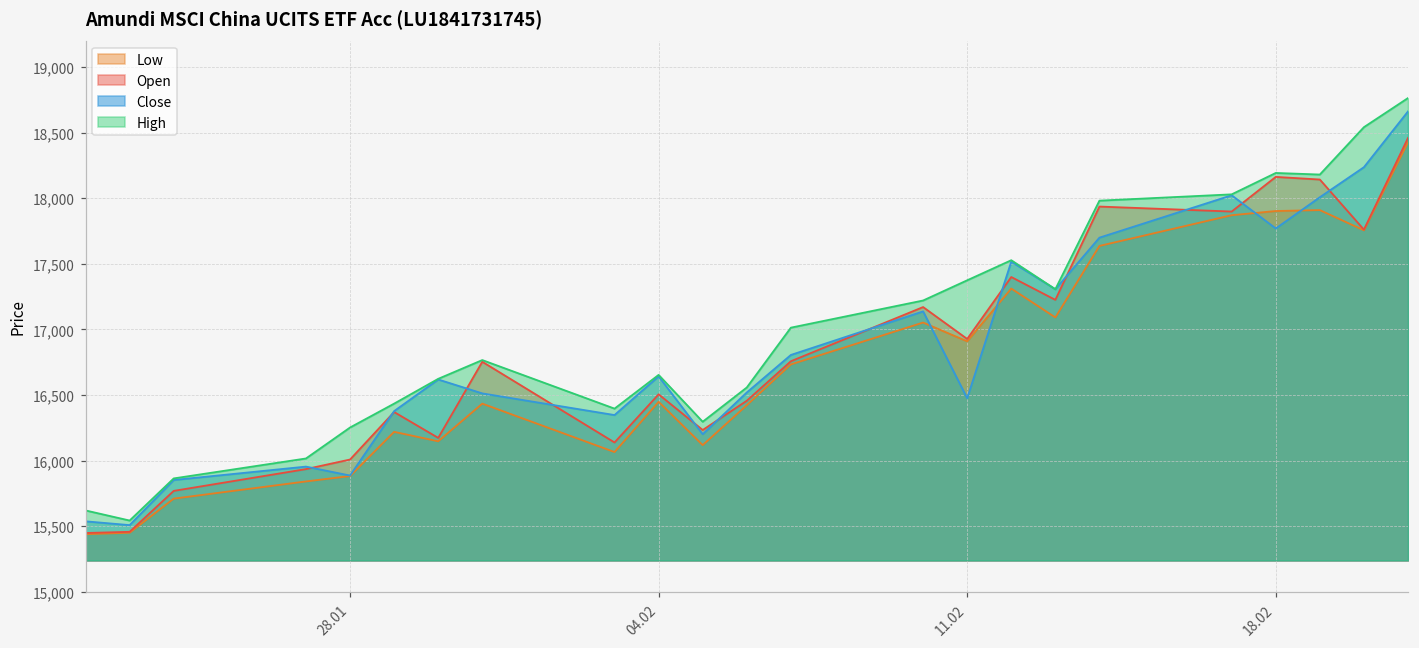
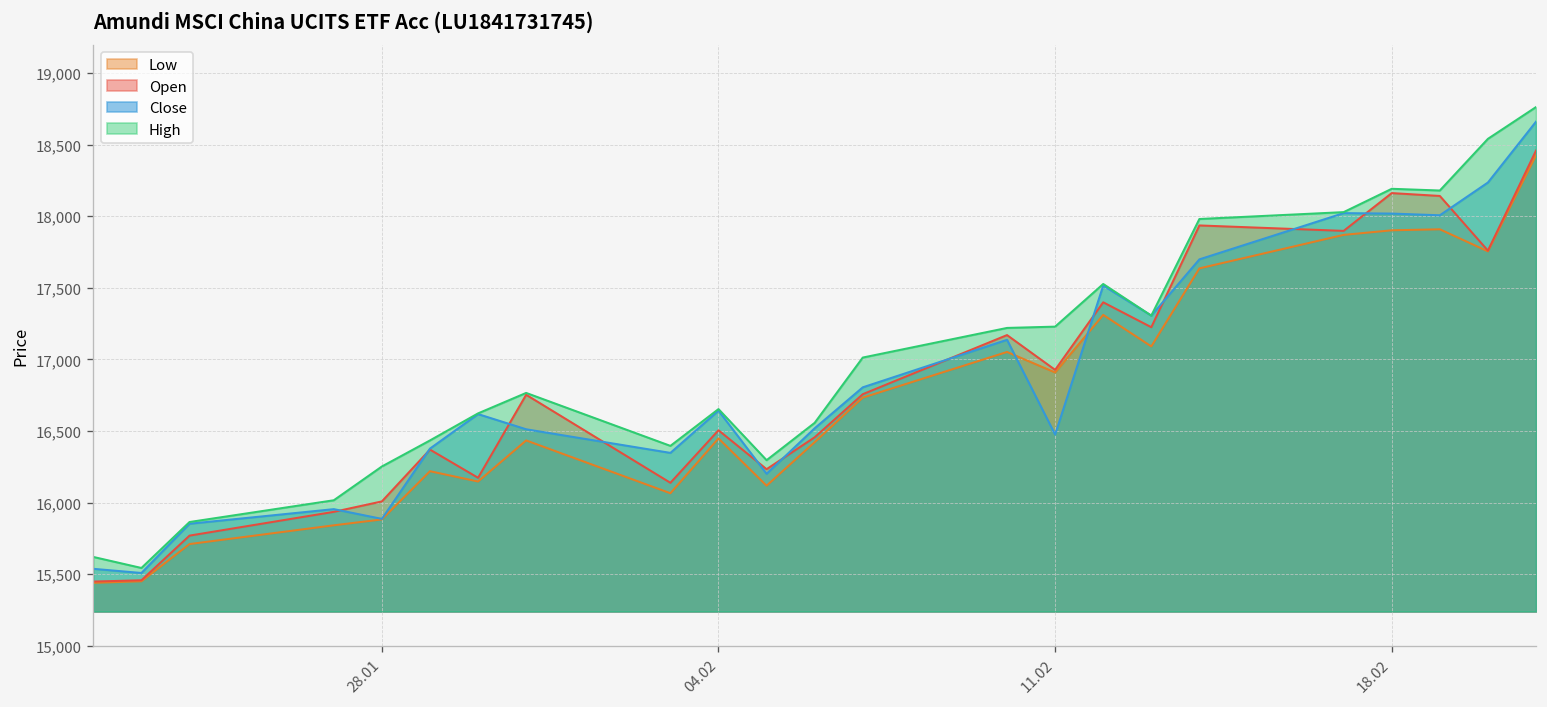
  {
    "Close": {
      "11.02": "16,480",
-     "18.02": "17,770"
+     "18.02": "18,020"
    },
    "High": {
      "28.01": "16,250",
-     "11.02": "17,370",
+     "11.02": "17,230",
      "18.02": "18,190"
    }
  }
